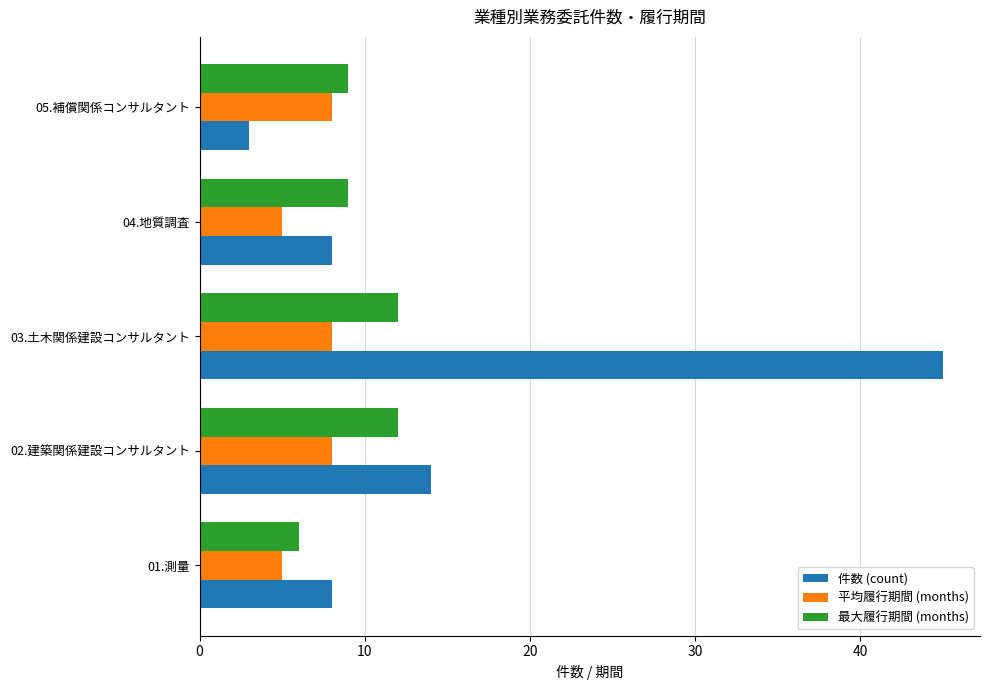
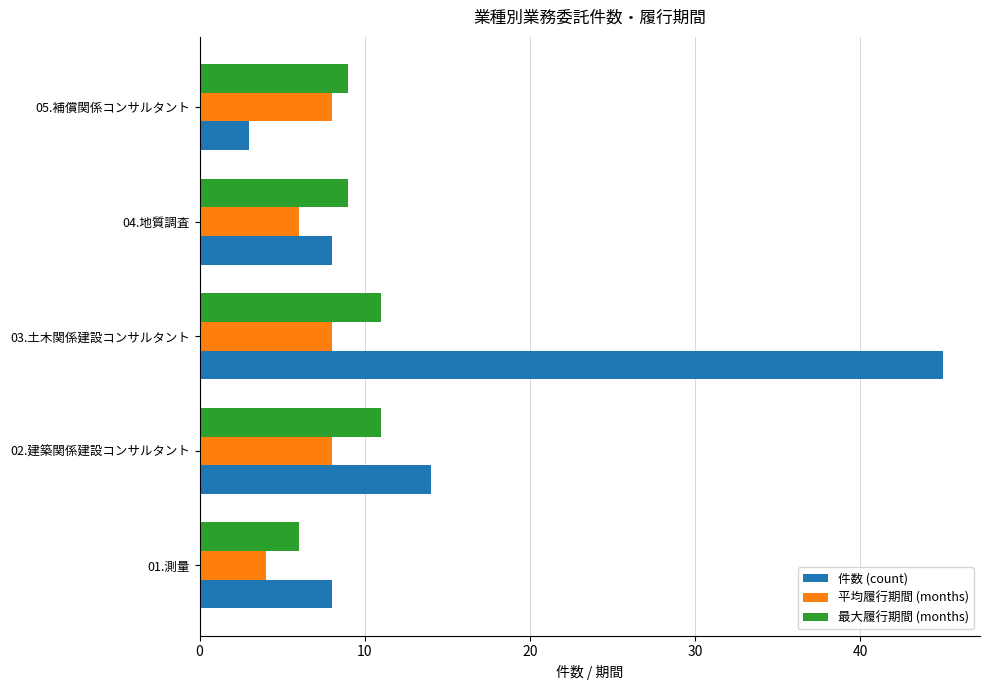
  {
    "件数 (count)": {
      "05.補償関係コンサルタント": 3,
      "04.地質調査": 8,
      "03.土木関係建設コンサルタント": 45,
      "02.建築関係建設コンサルタント": 14,
      "01.測量": 8
    },
    "平均履行期間 (months)": {
      "05.補償関係コンサルタント": 8,
-     "04.地質調査": 5,
+     "04.地質調査": 6,
      "03.土木関係建設コンサルタント": 8,
      "02.建築関係建設コンサルタント": 8,
-     "01.測量": 5
+     "01.測量": 4
    },
    "最大履行期間 (months)": {
      "05.補償関係コンサルタント": 9,
      "04.地質調査": 9,
-     "03.土木関係建設コンサルタント": 12,
-     "02.建築関係建設コンサルタント": 12,
+     "03.土木関係建設コンサルタント": 11,
+     "02.建築関係建設コンサルタント": 11,
      "01.測量": 6
    }
  }
